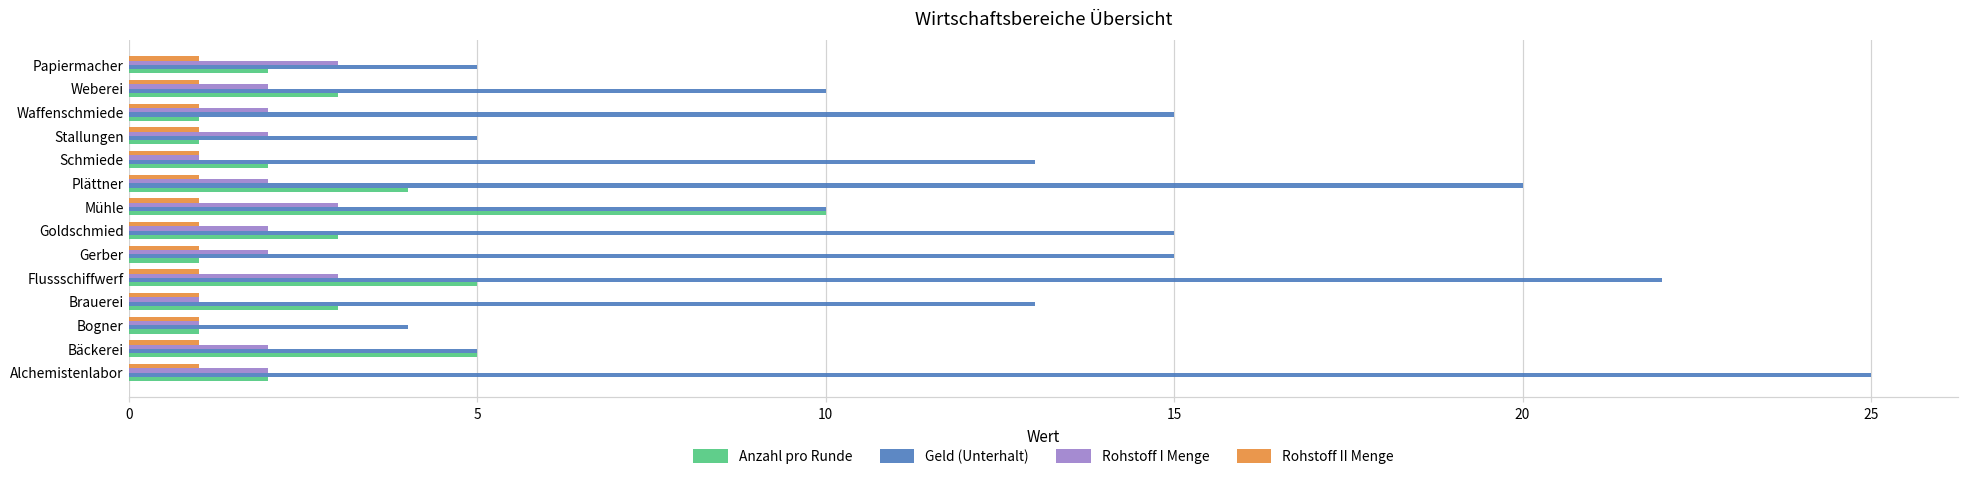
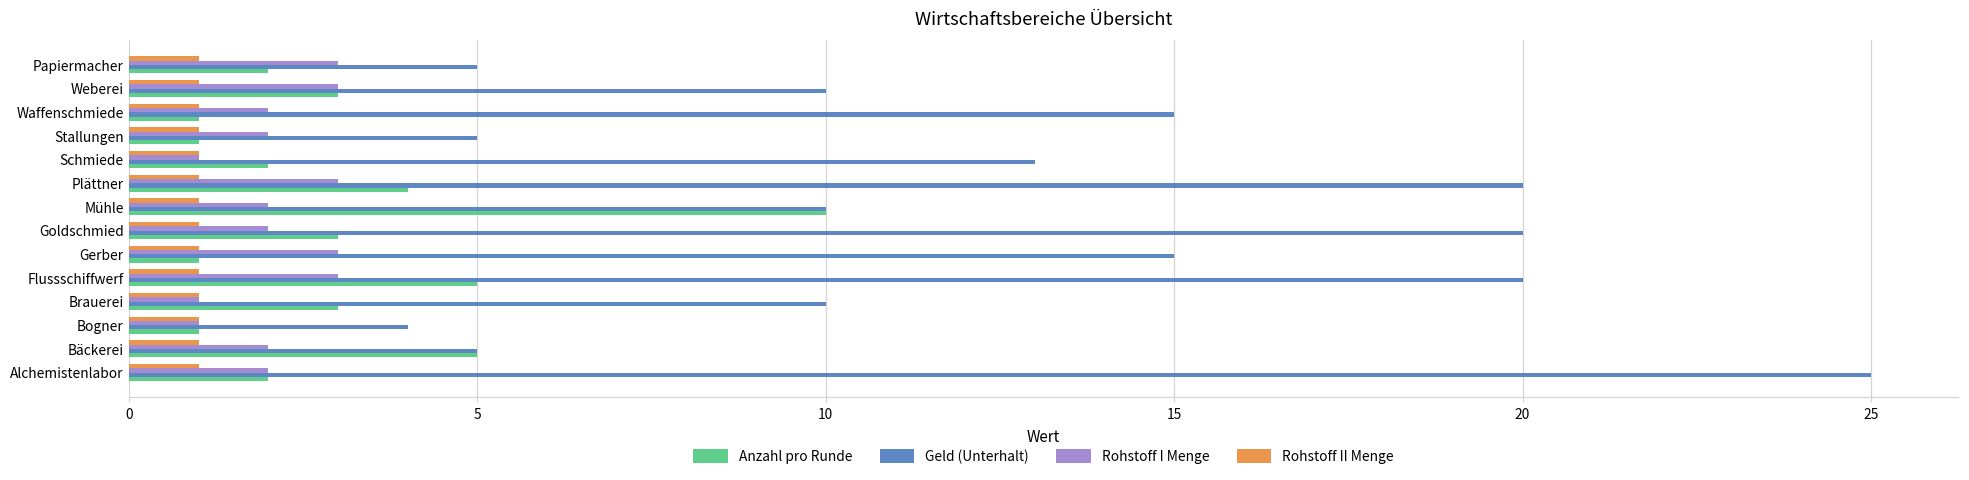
  {
    "Anzahl pro Runde": {
      "Papiermacher": 2,
      "Weberei": 3,
      "Waffenschmiede": 1,
      "Stallungen": 1,
      "Schmiede": 2,
      "Plättner": 4,
      "Mühle": 10,
      "Goldschmied": 3,
      "Gerber": 1,
      "Flussschiffwerf": 5,
      "Brauerei": 3,
      "Bogner": 1,
      "Bäckerei": 5,
      "Alchemistenlabor": 2
    },
    "Geld (Unterhalt)": {
      "Papiermacher": 5,
      "Weberei": 10,
      "Waffenschmiede": 15,
      "Stallungen": 5,
      "Schmiede": 13,
      "Plättner": 20,
      "Mühle": 10,
-     "Goldschmied": 15,
+     "Goldschmied": 20,
      "Gerber": 15,
-     "Flussschiffwerf": 22,
-     "Brauerei": 13,
+     "Flussschiffwerf": 20,
+     "Brauerei": 10,
      "Bogner": 4,
      "Bäckerei": 5,
      "Alchemistenlabor": 25
    },
    "Rohstoff I Menge": {
      "Papiermacher": 3,
-     "Weberei": 2,
+     "Weberei": 3,
      "Waffenschmiede": 2,
      "Stallungen": 2,
      "Schmiede": 1,
-     "Plättner": 2,
-     "Mühle": 3,
+     "Plättner": 3,
+     "Mühle": 2,
      "Goldschmied": 2,
-     "Gerber": 2,
+     "Gerber": 3,
      "Flussschiffwerf": 3,
      "Brauerei": 1,
      "Bogner": 1,
      "Bäckerei": 2,
      "Alchemistenlabor": 2
    },
    "Rohstoff II Menge": {
      "Papiermacher": 1,
      "Weberei": 1,
      "Waffenschmiede": 1,
      "Stallungen": 1,
      "Schmiede": 1,
      "Plättner": 1,
      "Mühle": 1,
      "Goldschmied": 1,
      "Gerber": 1,
      "Flussschiffwerf": 1,
      "Brauerei": 1,
      "Bogner": 1,
      "Bäckerei": 1,
      "Alchemistenlabor": 1
    }
  }
